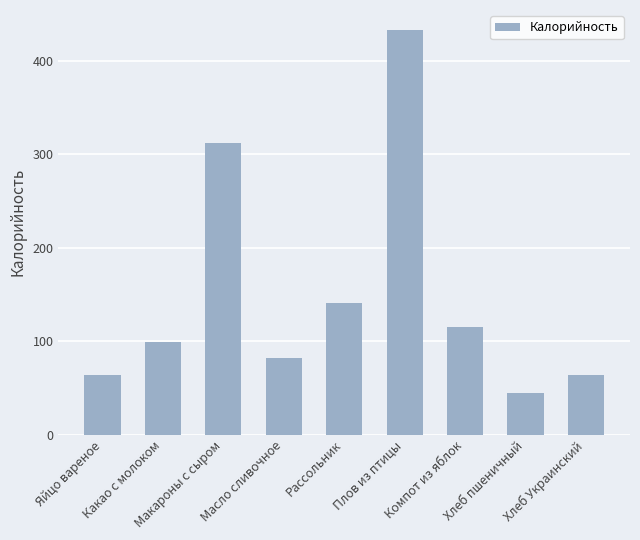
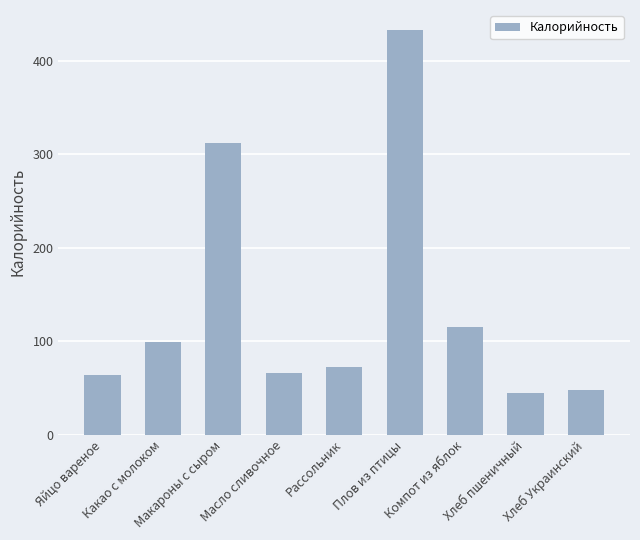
  {
    "Яйцо вареное": 60,
    "Какао с молоком": 100,
    "Макароны с сыром": 310,
-   "Масло сливочное": 80,
-   "Рассольник": 140,
+   "Масло сливочное": 70,
+   "Рассольник": 70,
    "Плов из птицы": 430,
    "Компот из яблок": 110,
    "Хлеб пшеничный": 40,
-   "Хлеб Украинский": 60
+   "Хлеб Украинский": 50
  }
